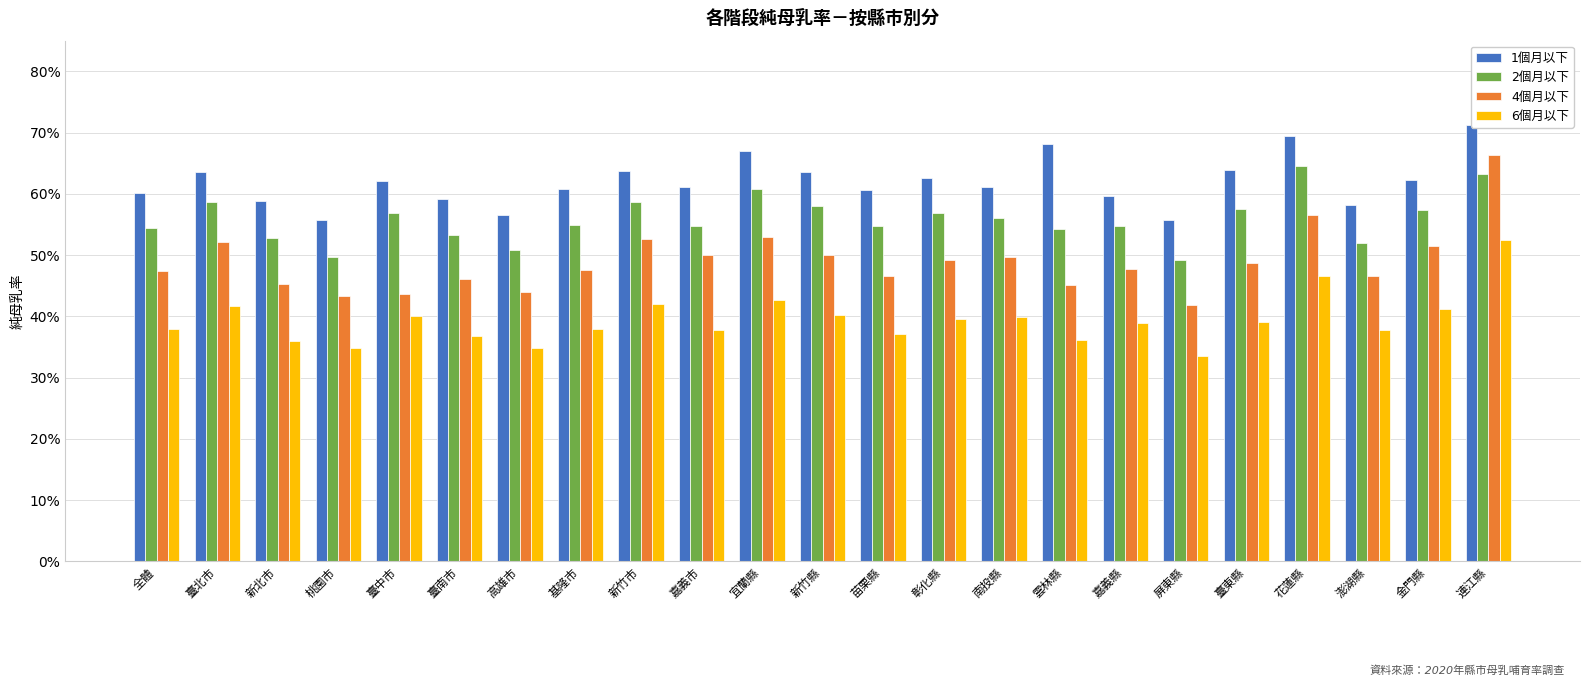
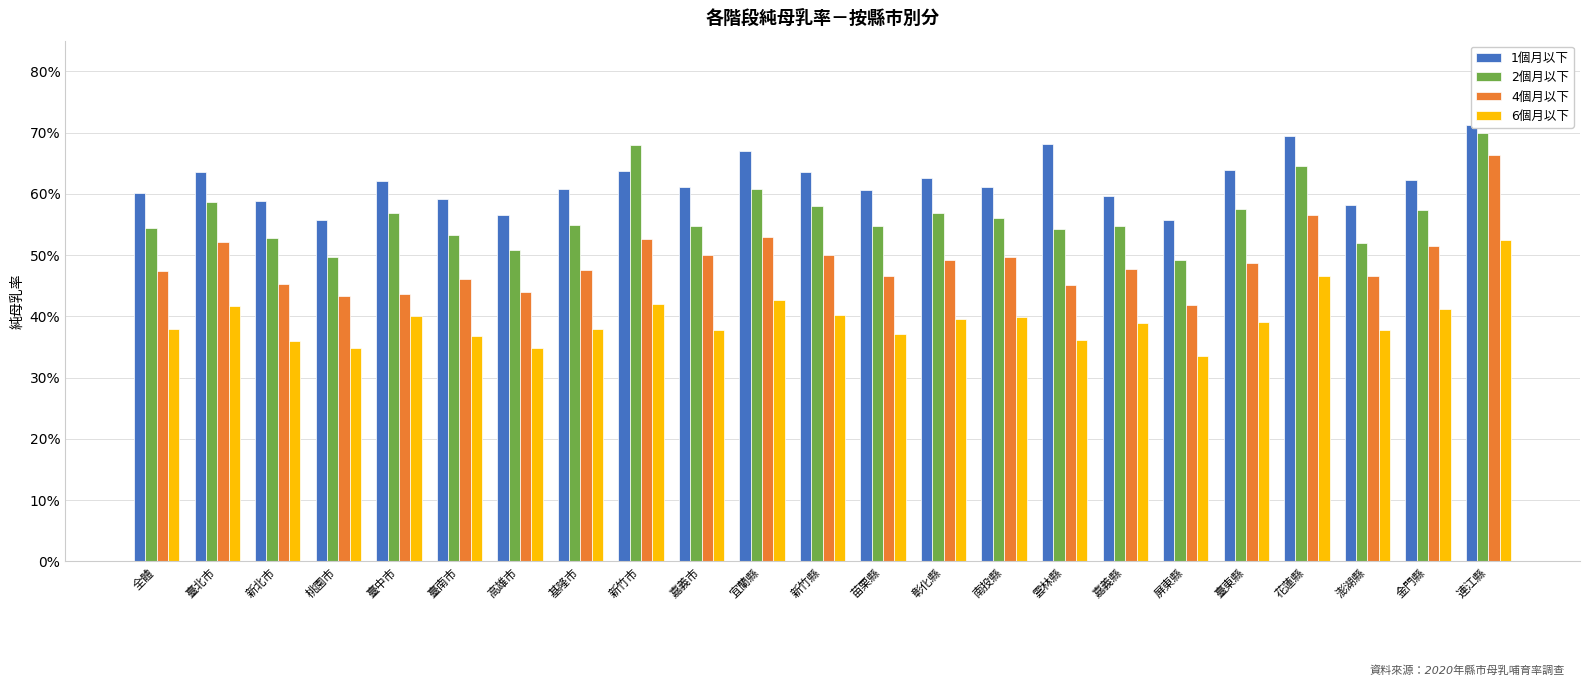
  {
    "1個月以下": {
      "全體": "60%",
      "臺北市": "63%",
      "新北市": "59%",
      "桃園市": "56%",
      "臺中市": "62%",
      "臺南市": "59%",
      "高雄市": "57%",
      "基隆市": "61%",
      "新竹市": "64%",
      "嘉義市": "61%",
      "宜蘭縣": "67%",
      "新竹縣": "64%",
      "苗栗縣": "61%",
      "彰化縣": "63%",
      "南投縣": "61%",
      "雲林縣": "68%",
      "嘉義縣": "60%",
      "屏東縣": "56%",
      "臺東縣": "64%",
      "花蓮縣": "69%",
      "澎湖縣": "58%",
      "金門縣": "62%"
    },
    "2個月以下": {
      "全體": "54%",
      "臺北市": "59%",
      "新北市": "53%",
      "桃園市": "50%",
      "臺中市": "57%",
      "臺南市": "53%",
      "高雄市": "51%",
      "基隆市": "55%",
-     "新竹市": "59%",
+     "新竹市": "68%",
      "嘉義市": "55%",
      "宜蘭縣": "61%",
      "新竹縣": "58%",
      "苗栗縣": "55%",
      "彰化縣": "57%",
      "南投縣": "56%",
      "雲林縣": "54%",
      "嘉義縣": "55%",
      "屏東縣": "49%",
      "臺東縣": "58%",
      "花蓮縣": "65%",
      "澎湖縣": "52%",
      "金門縣": "57%",
-     "連江縣": "63%"
+     "連江縣": "70%"
    },
    "4個月以下": {
      "全體": "47%",
      "臺北市": "52%",
      "新北市": "45%",
      "桃園市": "43%",
      "臺中市": "44%",
      "臺南市": "46%",
      "高雄市": "44%",
      "基隆市": "48%",
      "新竹市": "53%",
      "嘉義市": "50%",
      "宜蘭縣": "53%",
      "新竹縣": "50%",
      "苗栗縣": "47%",
      "彰化縣": "49%",
      "南投縣": "50%",
      "雲林縣": "45%",
      "嘉義縣": "48%",
      "屏東縣": "42%",
      "臺東縣": "49%",
      "花蓮縣": "57%",
      "澎湖縣": "47%",
      "金門縣": "52%",
      "連江縣": "66%"
    },
    "6個月以下": {
      "全體": "38%",
      "臺北市": "42%",
      "新北市": "36%",
      "桃園市": "35%",
      "臺中市": "40%",
      "臺南市": "37%",
      "高雄市": "35%",
      "基隆市": "38%",
      "新竹市": "42%",
      "嘉義市": "38%",
      "宜蘭縣": "43%",
      "新竹縣": "40%",
      "苗栗縣": "37%",
      "彰化縣": "40%",
      "南投縣": "40%",
      "雲林縣": "36%",
      "嘉義縣": "39%",
      "屏東縣": "33%",
      "臺東縣": "39%",
      "花蓮縣": "47%",
      "澎湖縣": "38%",
      "金門縣": "41%",
      "連江縣": "52%"
    }
  }
